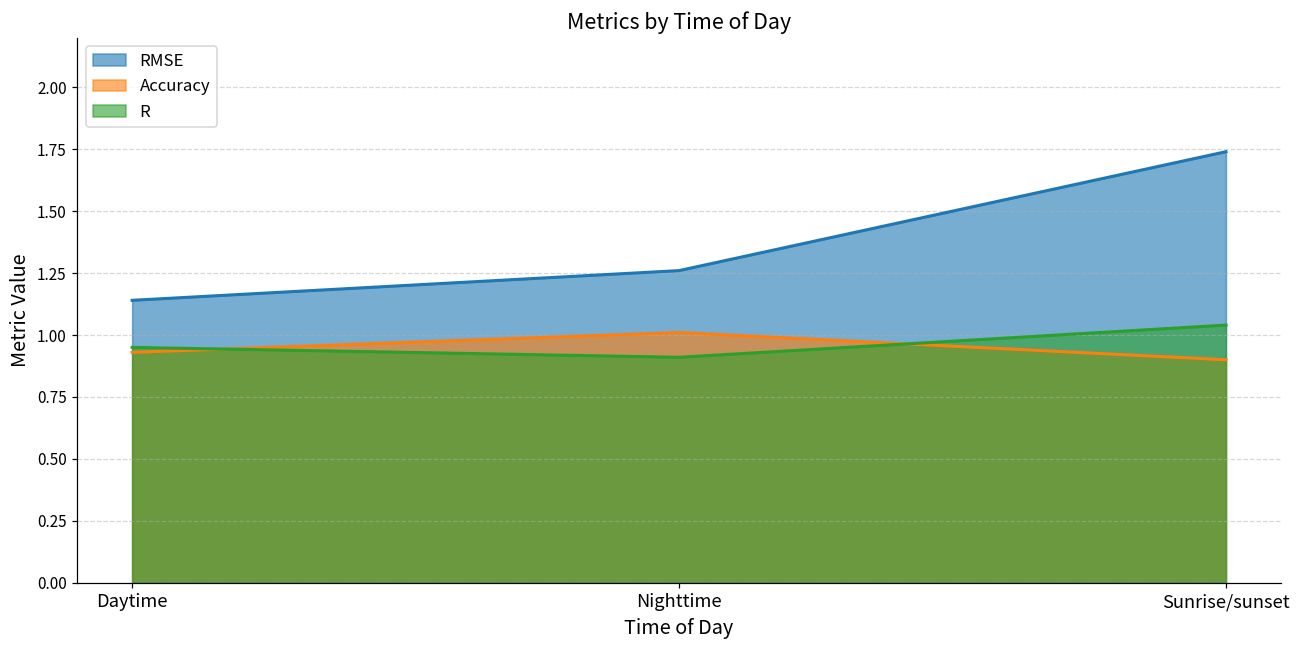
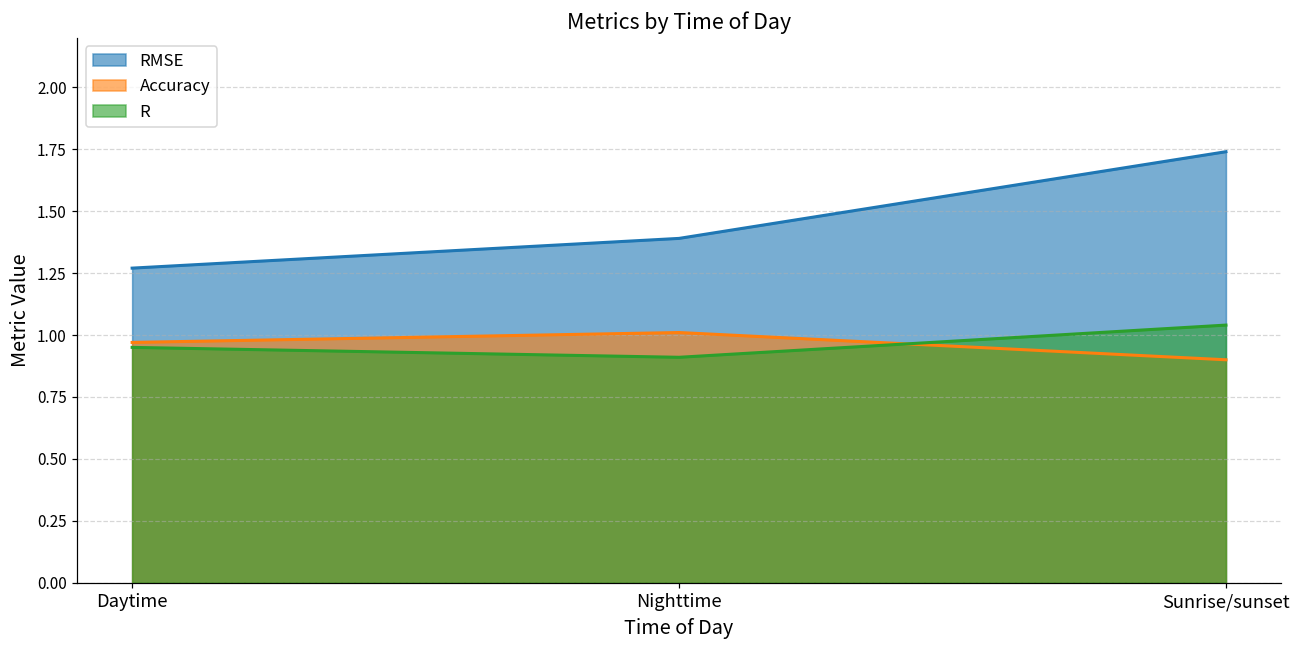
  {
    "RMSE": {
-     "Daytime": 1.14,
-     "Nighttime": 1.26,
+     "Daytime": 1.27,
+     "Nighttime": 1.39,
      "Sunrise/sunset": 1.74
    },
    "Accuracy": {
-     "Daytime": 0.93,
+     "Daytime": 0.97,
      "Nighttime": 1.01,
      "Sunrise/sunset": 0.90
    },
    "R": {
      "Daytime": 0.95,
      "Nighttime": 0.91,
      "Sunrise/sunset": 1.04
    }
  }
